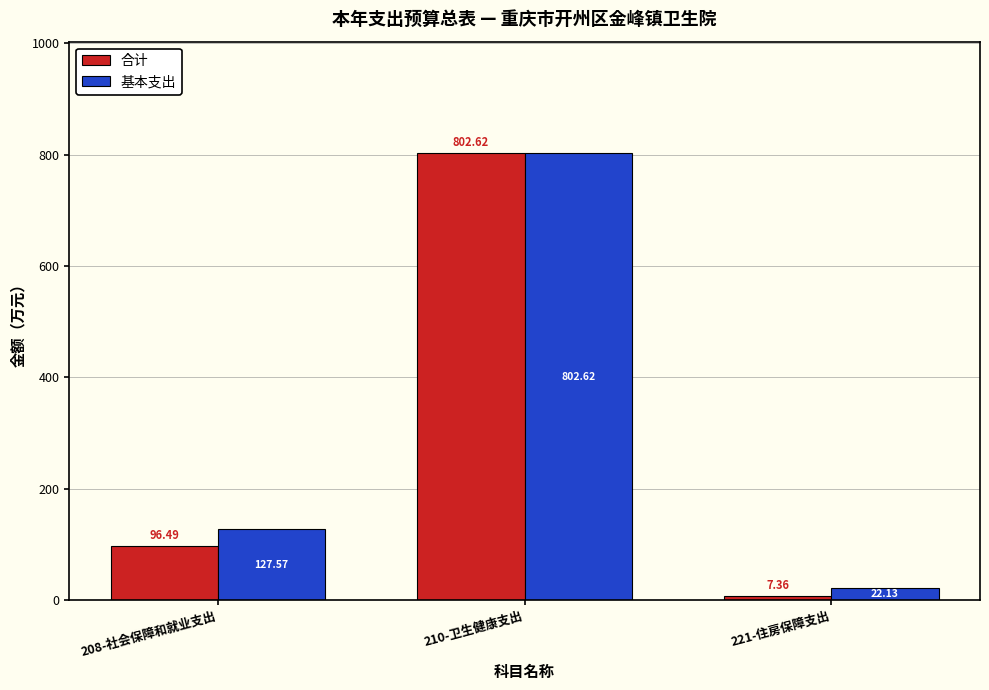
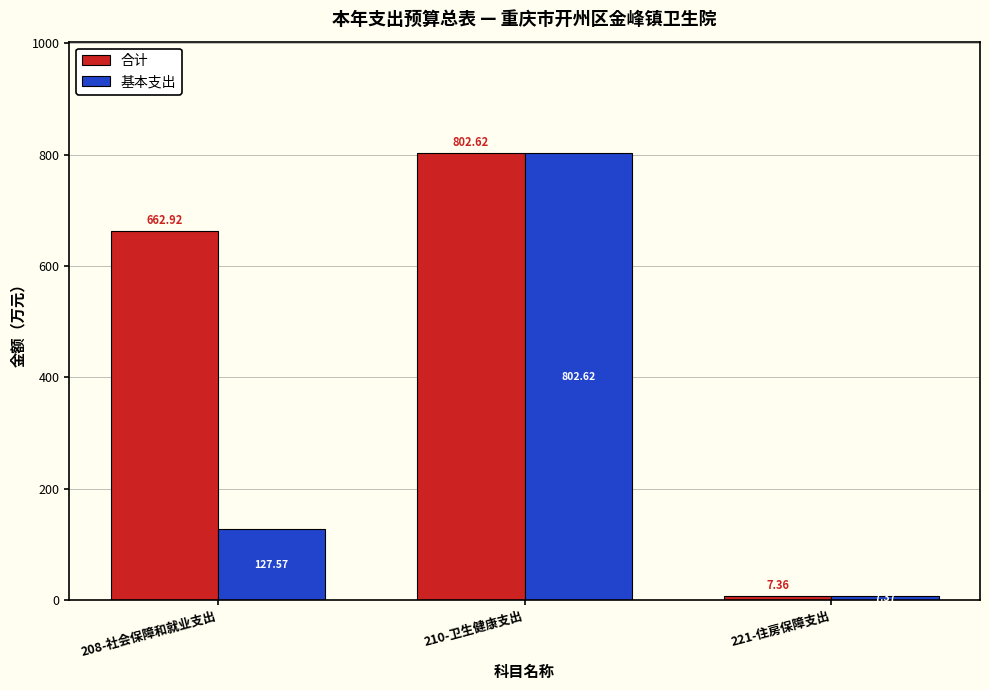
  {
    "合计": {
-     "208-社会保障和就业支出": 96.49,
+     "208-社会保障和就业支出": 662.92,
      "210-卫生健康支出": 802.62,
      "221-住房保障支出": 7.36
    },
    "基本支出": {
-     "221-住房保障支出": 20
+     "221-住房保障支出": 10
    }
  }
